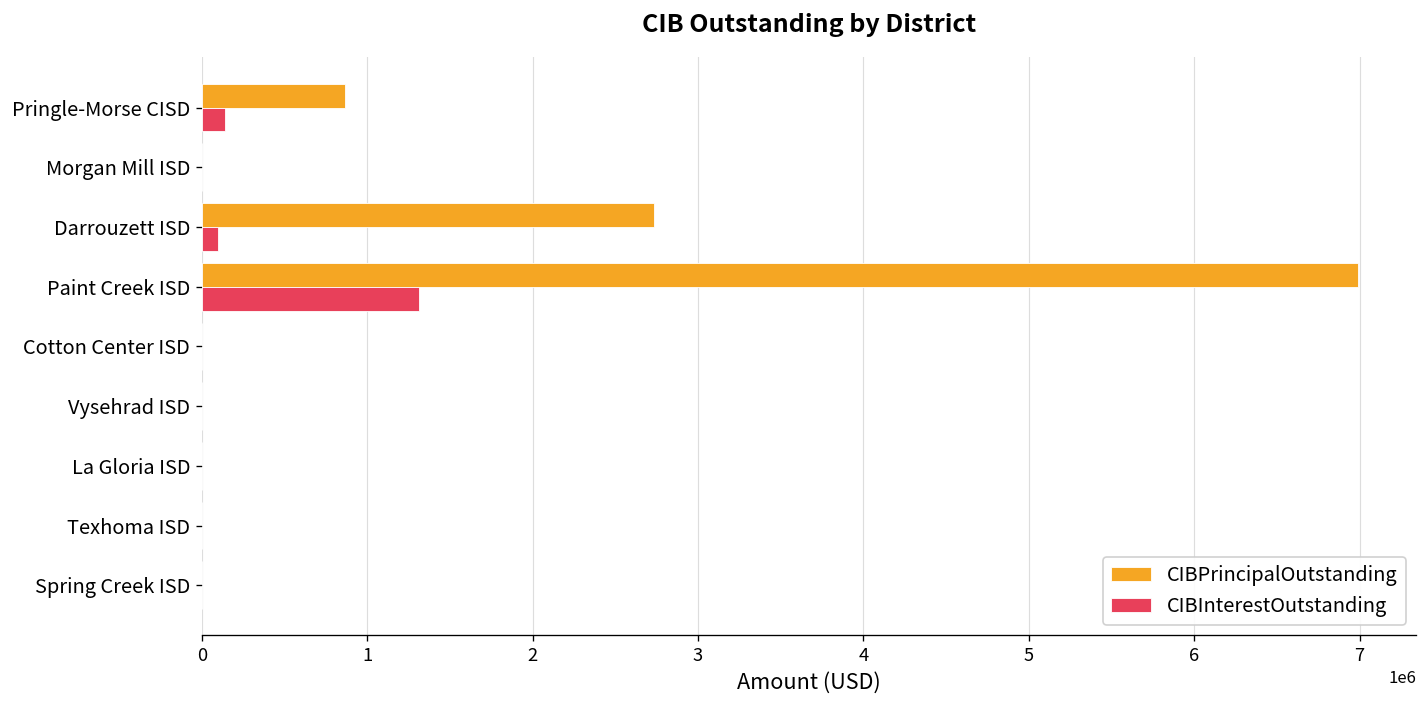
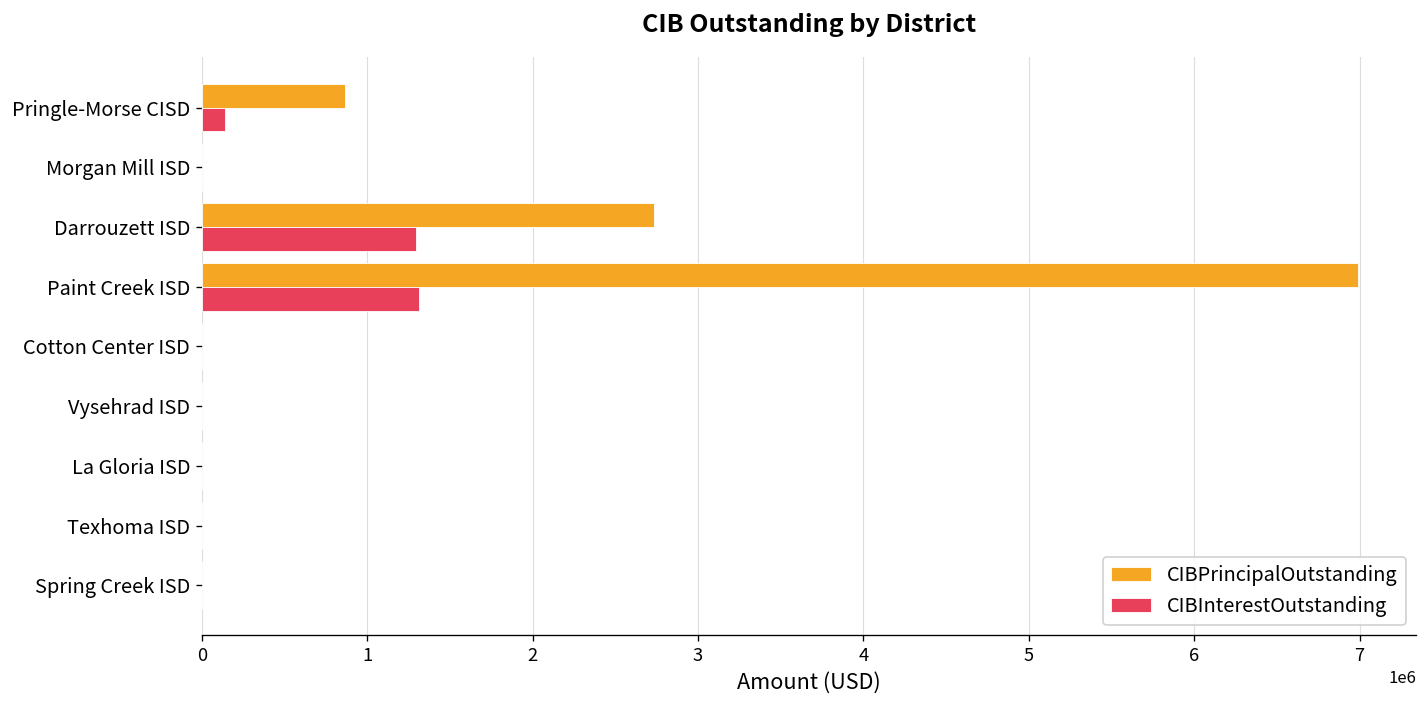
  {
    "CIBPrincipalOutstanding": {
      "Pringle-Morse CISD": 870000,
      "Morgan Mill ISD": 0,
      "Darrouzett ISD": 2730000,
      "Paint Creek ISD": 6990000,
      "Cotton Center ISD": 0,
      "Vysehrad ISD": 0,
      "La Gloria ISD": 0,
      "Texhoma ISD": 0,
      "Spring Creek ISD": 0
    },
    "CIBInterestOutstanding": {
      "Pringle-Morse CISD": 140000,
      "Morgan Mill ISD": 0,
-     "Darrouzett ISD": 100000,
+     "Darrouzett ISD": 1290000,
      "Paint Creek ISD": 1310000,
      "Cotton Center ISD": 0,
      "Vysehrad ISD": 0,
      "La Gloria ISD": 0,
      "Texhoma ISD": 0,
      "Spring Creek ISD": 0
    }
  }
